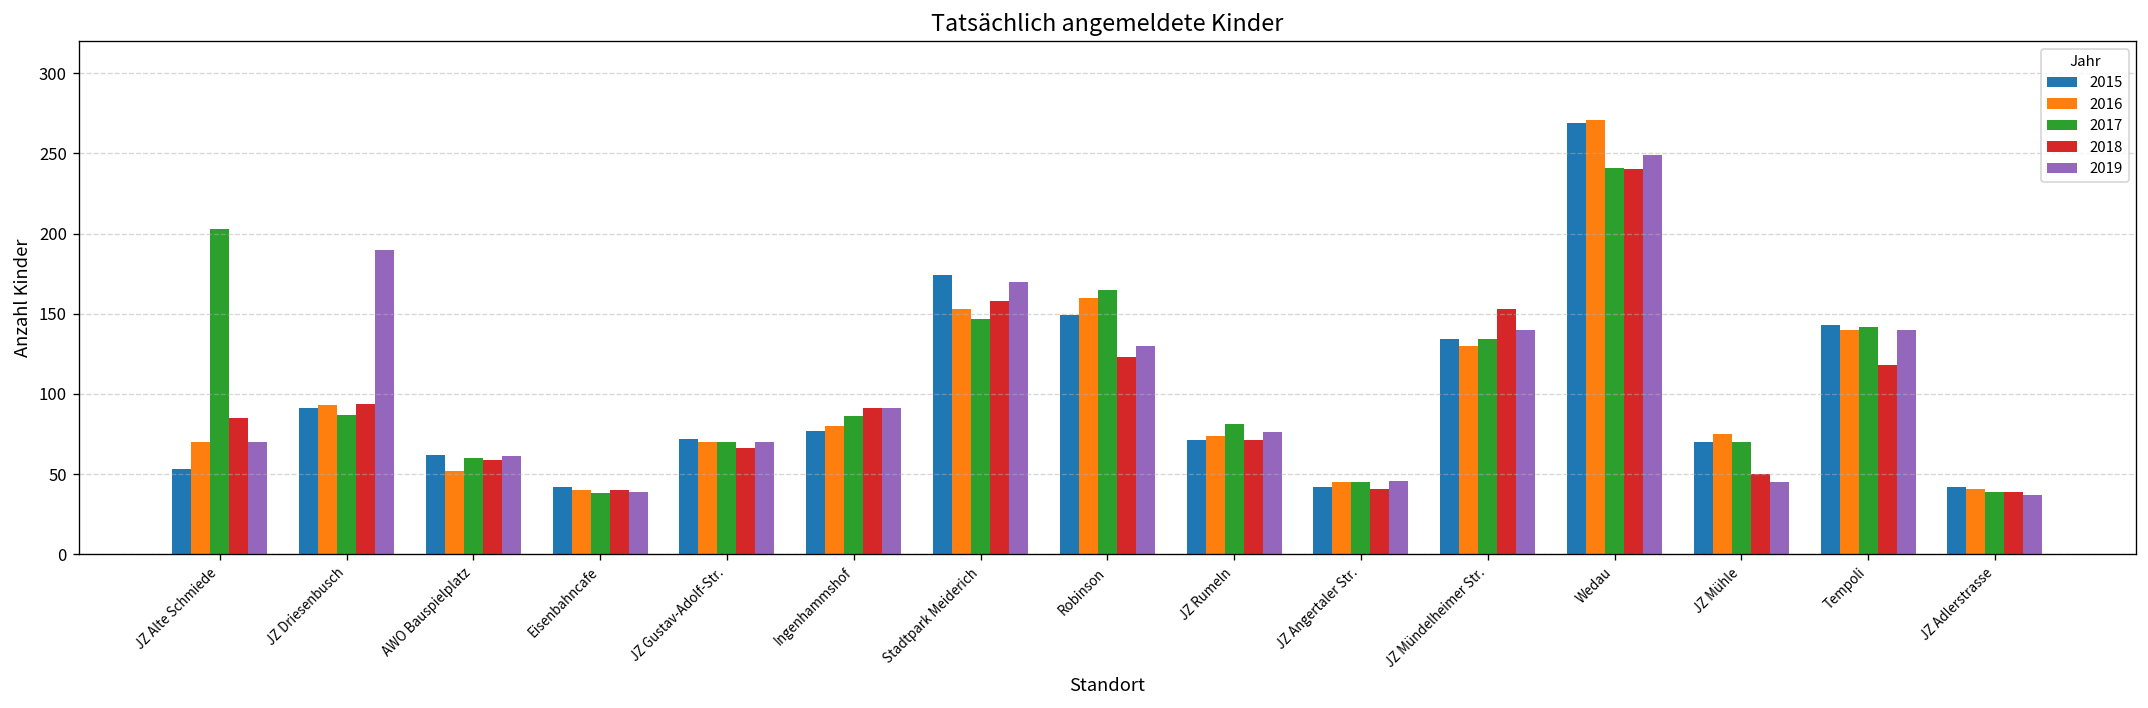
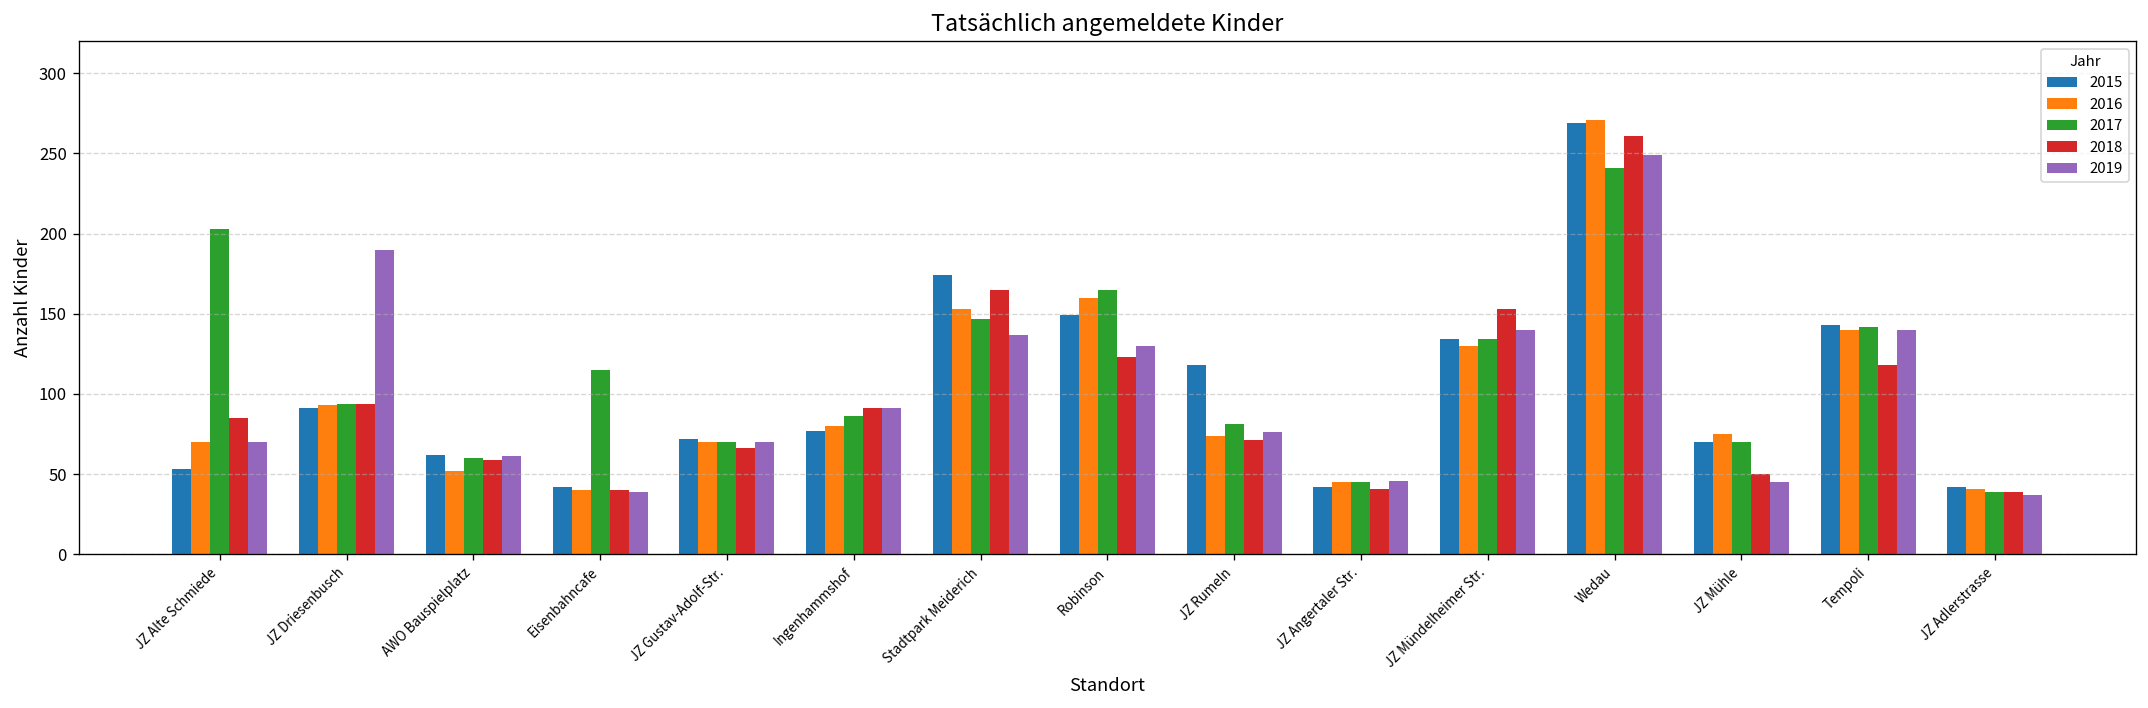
  {
    "2015": {
      "JZ Alte Schmiede": 53,
      "JZ Driesenbusch": 91,
      "AWO Bauspielplatz": 62,
      "Eisenbahncafe": 42,
      "JZ Gustav-Adolf-Str.": 72,
      "Ingenhammshof": 77,
      "Stadtpark Meiderich": 174,
      "Robinson": 149,
-     "JZ Rumeln": 71,
+     "JZ Rumeln": 118,
      "JZ Angertaler Str.": 42,
      "JZ Mündelheimer Str.": 134,
      "Wedau": 269,
      "JZ Mühle": 70,
      "Tempoli": 143,
      "JZ Adlerstrasse": 42
    },
    "2016": {
      "JZ Alte Schmiede": 70,
      "JZ Driesenbusch": 93,
      "AWO Bauspielplatz": 52,
      "Eisenbahncafe": 40,
      "JZ Gustav-Adolf-Str.": 70,
      "Ingenhammshof": 80,
      "Stadtpark Meiderich": 153,
      "Robinson": 160,
      "JZ Rumeln": 74,
      "JZ Angertaler Str.": 45,
      "JZ Mündelheimer Str.": 130,
      "Wedau": 271,
      "JZ Mühle": 75,
      "Tempoli": 140,
      "JZ Adlerstrasse": 41
    },
    "2017": {
      "JZ Alte Schmiede": 203,
-     "JZ Driesenbusch": 87,
+     "JZ Driesenbusch": 94,
      "AWO Bauspielplatz": 60,
-     "Eisenbahncafe": 38,
+     "Eisenbahncafe": 115,
      "JZ Gustav-Adolf-Str.": 70,
      "Ingenhammshof": 86,
      "Stadtpark Meiderich": 147,
      "Robinson": 165,
      "JZ Rumeln": 81,
      "JZ Angertaler Str.": 45,
      "JZ Mündelheimer Str.": 134,
      "Wedau": 241,
      "JZ Mühle": 70,
      "Tempoli": 142,
      "JZ Adlerstrasse": 39
    },
    "2018": {
      "JZ Alte Schmiede": 85,
      "JZ Driesenbusch": 94,
      "AWO Bauspielplatz": 59,
      "Eisenbahncafe": 40,
      "JZ Gustav-Adolf-Str.": 66,
      "Ingenhammshof": 91,
-     "Stadtpark Meiderich": 158,
+     "Stadtpark Meiderich": 165,
      "Robinson": 123,
      "JZ Rumeln": 71,
      "JZ Angertaler Str.": 41,
      "JZ Mündelheimer Str.": 153,
-     "Wedau": 240,
+     "Wedau": 261,
      "JZ Mühle": 50,
      "Tempoli": 118,
      "JZ Adlerstrasse": 39
    },
    "2019": {
      "JZ Alte Schmiede": 70,
      "JZ Driesenbusch": 190,
      "AWO Bauspielplatz": 61,
      "Eisenbahncafe": 39,
      "JZ Gustav-Adolf-Str.": 70,
      "Ingenhammshof": 91,
-     "Stadtpark Meiderich": 170,
+     "Stadtpark Meiderich": 137,
      "Robinson": 130,
      "JZ Rumeln": 76,
      "JZ Angertaler Str.": 46,
      "JZ Mündelheimer Str.": 140,
      "Wedau": 249,
      "JZ Mühle": 45,
      "Tempoli": 140,
      "JZ Adlerstrasse": 37
    }
  }
